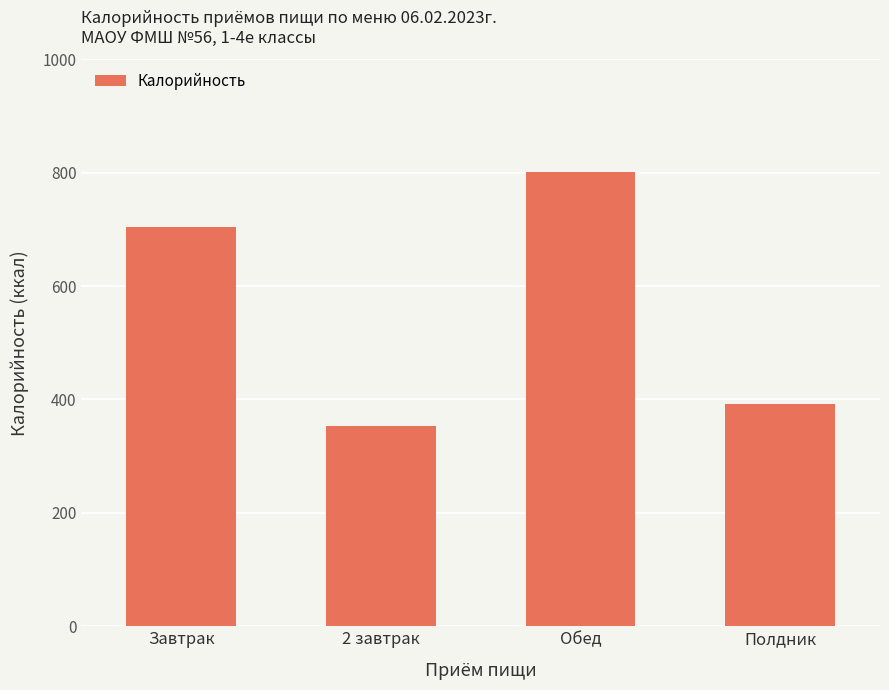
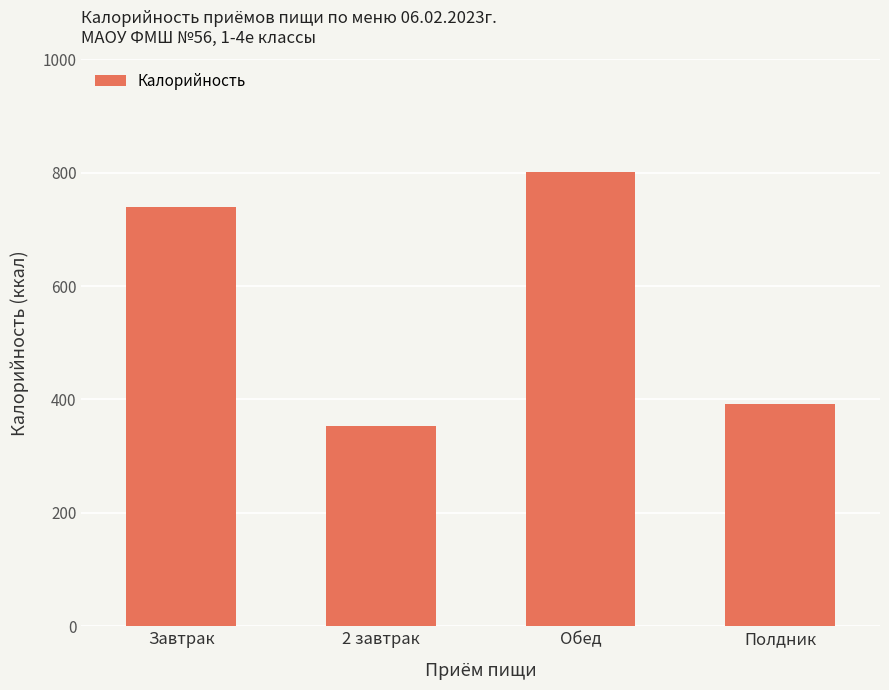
  {
-   "Завтрак": 700,
+   "Завтрак": 740,
    "2 завтрак": 350,
    "Обед": 800,
    "Полдник": 390
  }
